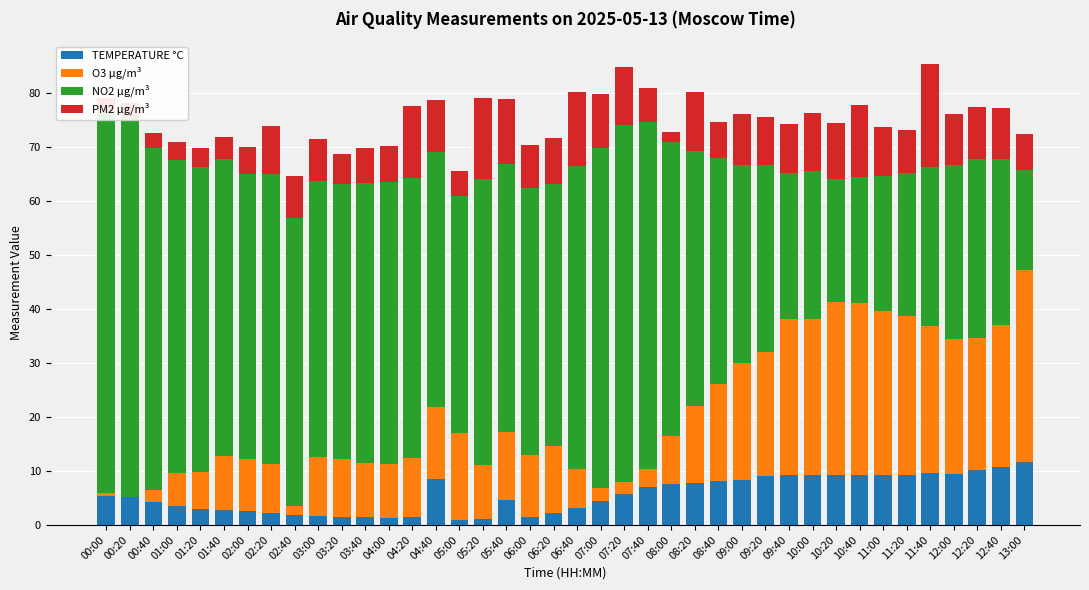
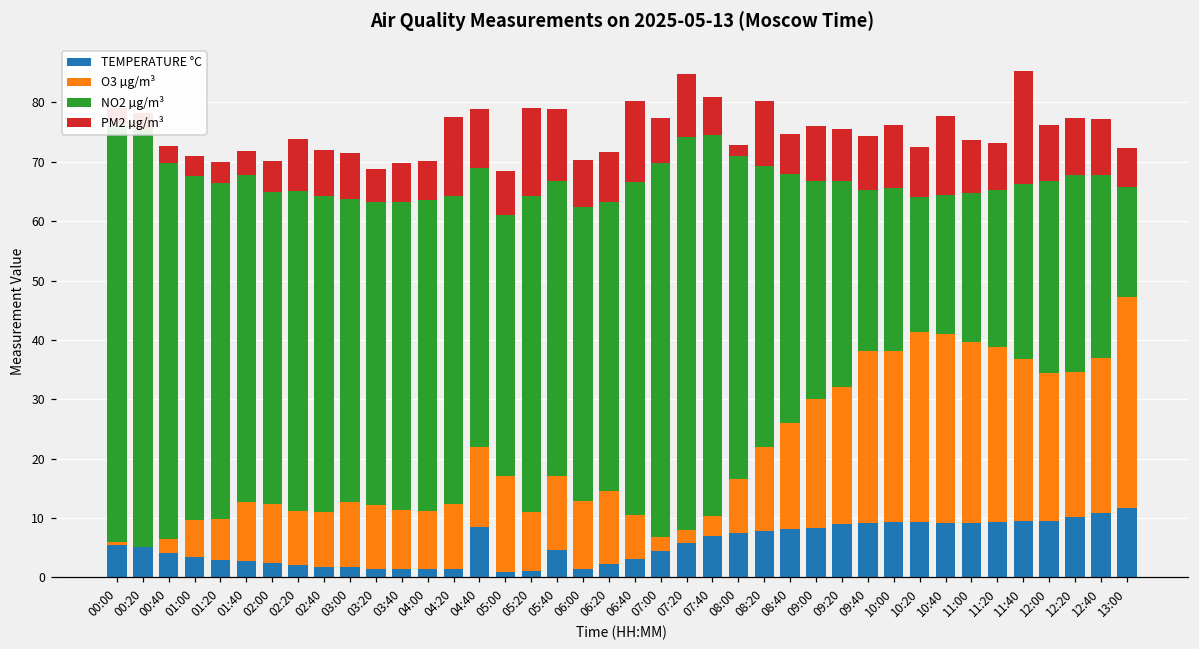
  {
    "TEMPERATURE °C": {
      "00:00": 5,
      "00:20": 5,
      "00:40": 4,
      "01:00": 4,
      "01:20": 3,
      "01:40": 3,
      "02:00": 3,
      "02:20": 2,
      "02:40": 2,
      "03:00": 2,
      "03:20": 1,
      "03:40": 1,
      "04:00": 1,
      "04:20": 1,
      "04:40": 8,
      "05:00": 1,
      "05:20": 1,
      "05:40": 5,
      "06:00": 1,
      "06:20": 2,
      "06:40": 3,
      "07:00": 4,
      "07:20": 6,
      "07:40": 7,
      "08:00": 8,
      "08:20": 8,
      "08:40": 8,
      "09:00": 8,
      "09:20": 9,
      "09:40": 9,
      "10:00": 9,
      "10:20": 9,
      "10:40": 9,
      "11:00": 9,
      "11:20": 9,
      "11:40": 10,
      "12:00": 9,
      "12:20": 10,
      "12:40": 11,
      "13:00": 12
    },
    "O3 µg/m³": {
      "00:00": 1,
      "00:40": 2,
      "01:00": 6,
      "01:20": 7,
      "01:40": 10,
      "02:00": 10,
      "02:20": 9,
-     "02:40": 2,
+     "02:40": 9,
      "03:00": 11,
      "03:20": 11,
      "03:40": 10,
      "04:00": 10,
      "04:20": 11,
      "04:40": 13,
      "05:00": 16,
      "05:20": 10,
      "05:40": 13,
      "06:00": 11,
      "06:20": 12,
      "06:40": 7,
      "07:00": 2,
      "07:20": 2,
      "07:40": 3,
      "08:00": 9,
      "08:20": 14,
      "08:40": 18,
      "09:00": 22,
      "09:20": 23,
      "09:40": 29,
      "10:00": 29,
      "10:20": 32,
      "10:40": 32,
      "11:00": 30,
      "11:20": 29,
      "11:40": 27,
      "12:00": 25,
      "12:20": 24,
      "12:40": 26,
      "13:00": 35
    },
    "NO2 µg/m³": {
      "00:40": 63,
      "01:00": 58,
      "01:20": 56,
      "01:40": 55,
      "02:00": 53,
      "02:20": 54,
      "02:40": 53,
      "03:00": 51,
      "03:20": 51,
      "03:40": 52,
      "04:00": 52,
      "04:20": 52,
      "04:40": 47,
      "05:00": 44,
      "05:20": 53,
      "05:40": 50,
      "06:00": 49,
      "06:20": 49,
      "06:40": 56,
      "07:00": 63,
      "07:20": 66,
      "07:40": 64,
      "08:00": 54,
      "08:20": 47,
      "08:40": 42,
      "09:00": 37,
      "09:20": 35,
      "09:40": 27,
      "10:00": 27,
      "10:20": 23,
      "10:40": 23,
      "11:00": 25,
      "11:20": 26,
      "11:40": 29,
      "12:00": 32,
      "12:20": 33,
      "12:40": 31,
      "13:00": 19
    },
    "PM2 µg/m³": {
      "00:40": 3,
      "01:00": 3,
      "01:20": 4,
      "01:40": 4,
      "02:00": 5,
      "02:20": 9,
      "02:40": 8,
      "03:00": 8,
      "03:20": 6,
      "03:40": 7,
      "04:00": 7,
      "04:20": 13,
      "04:40": 10,
-     "05:00": 5,
+     "05:00": 8,
      "05:20": 15,
      "05:40": 12,
      "06:00": 8,
      "06:20": 8,
      "06:40": 14,
-     "07:00": 10,
+     "07:00": 8,
      "07:20": 11,
      "07:40": 6,
      "08:00": 2,
      "08:20": 11,
      "08:40": 7,
      "09:00": 9,
      "09:20": 9,
      "09:40": 9,
      "10:00": 11,
-     "10:20": 10,
+     "10:20": 8,
      "10:40": 13,
      "11:00": 9,
      "11:20": 8,
      "11:40": 19,
      "12:00": 9,
      "12:20": 10,
      "12:40": 10,
      "13:00": 7
    }
  }
